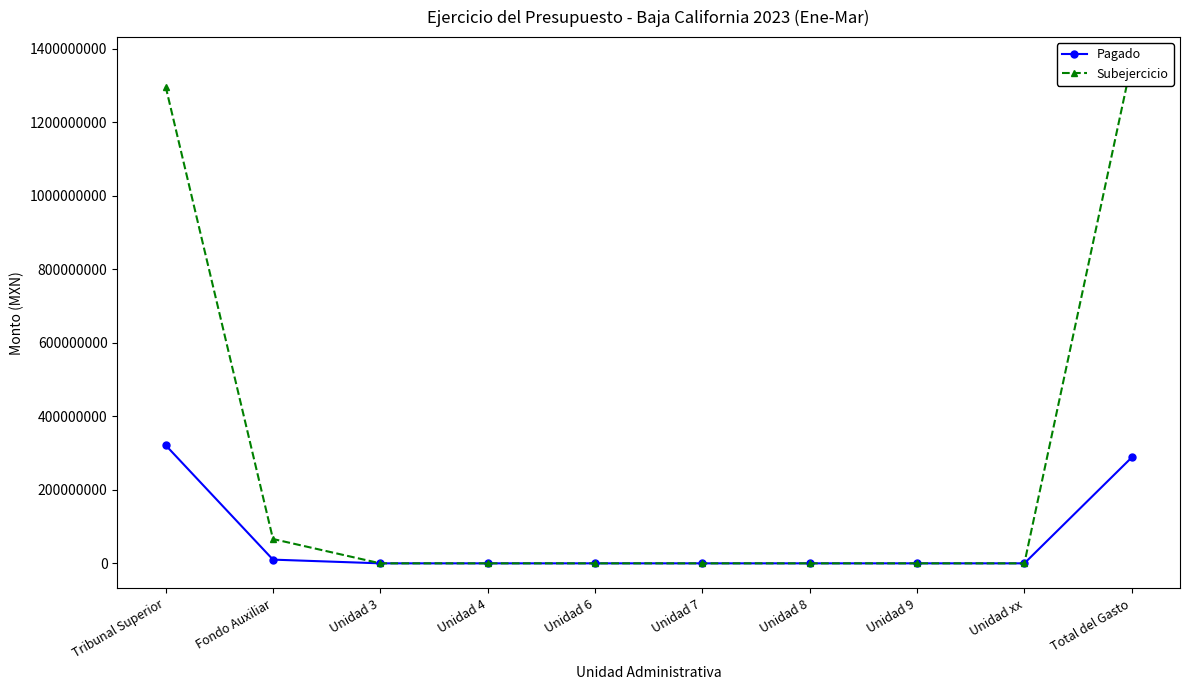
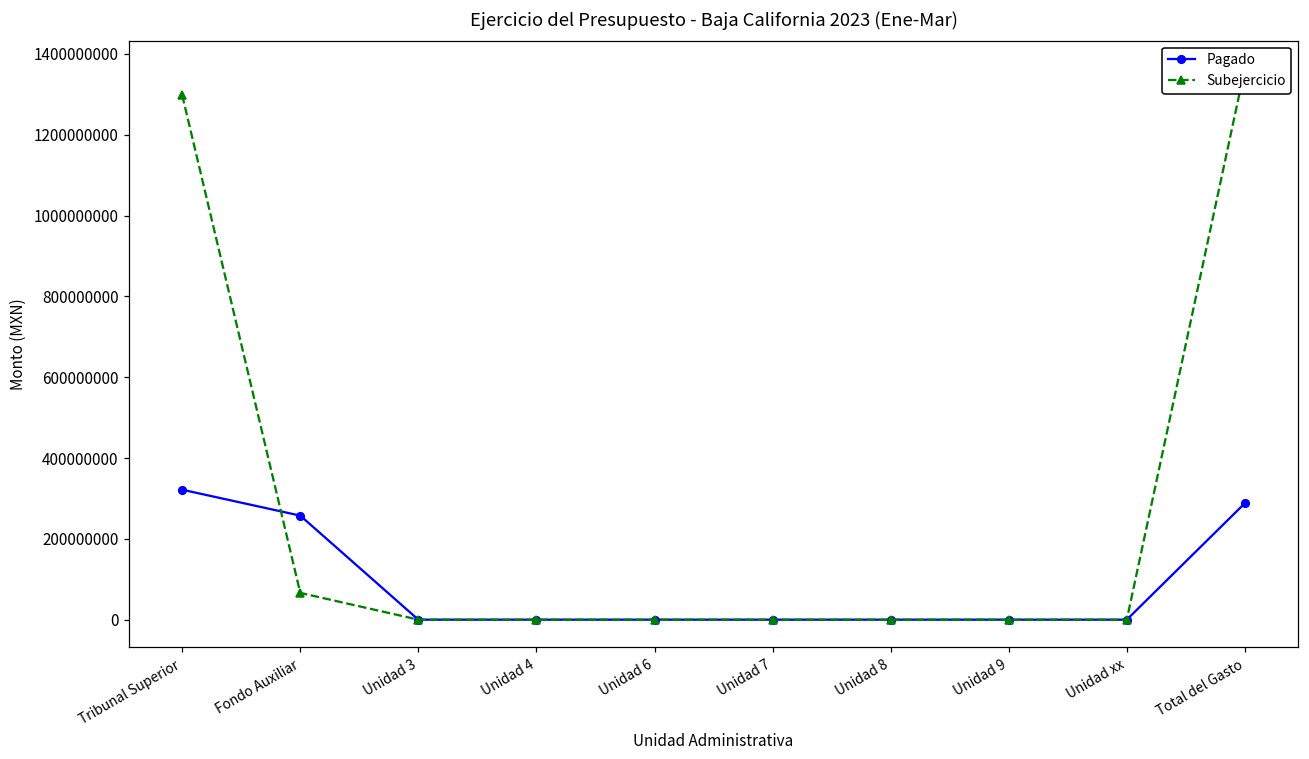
  {
    "Pagado": {
      "Tribunal Superior": 320000000,
-     "Fondo Auxiliar": 10000000,
+     "Fondo Auxiliar": 260000000,
      "Total del Gasto": 290000000
    },
    "Subejercicio": {
      "Tribunal Superior": 1300000000,
      "Fondo Auxiliar": 70000000
    }
  }
